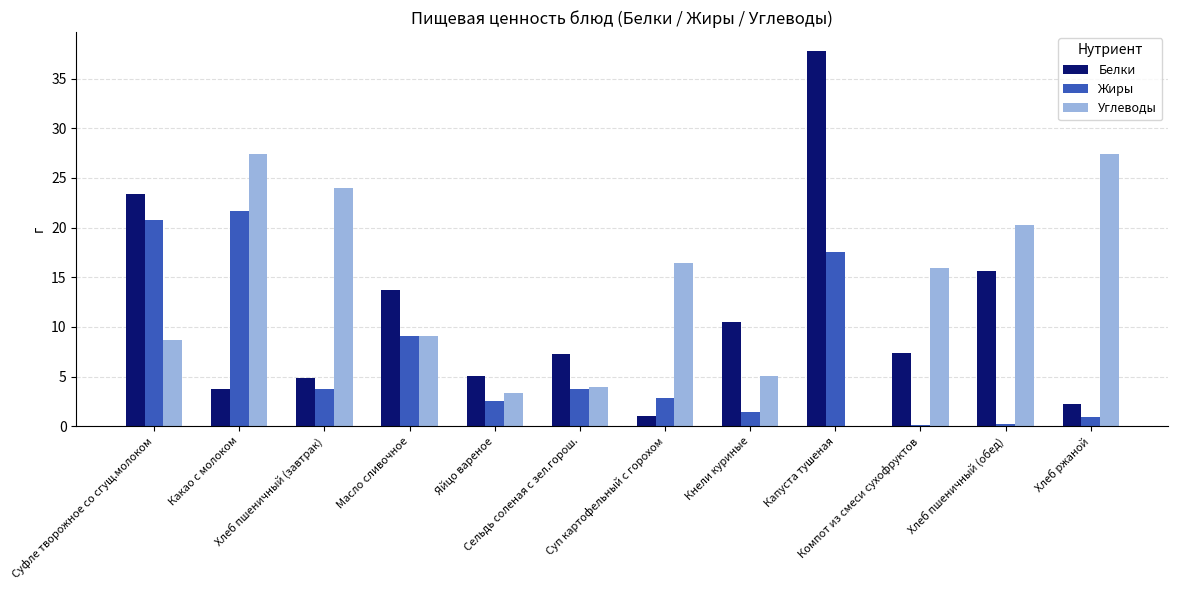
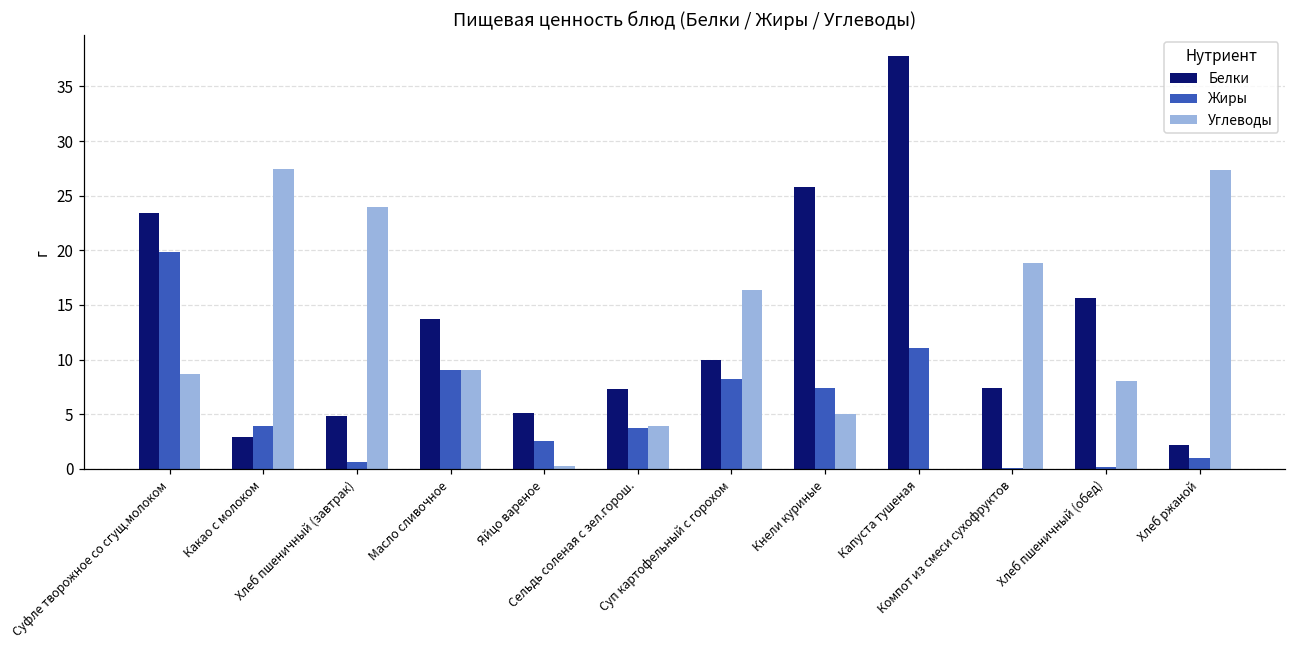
  {
    "Белки": {
      "Суфле творожное со сгущ.молоком": 23,
-     "Какао с молоком": 4,
+     "Какао с молоком": 3,
      "Хлеб пшеничный (завтрак)": 5,
      "Масло сливочное": 14,
      "Яйцо вареное": 5,
      "Сельдь соленая с зел.горош.": 7,
-     "Суп картофельный с горохом": 1,
-     "Кнели куриные": 11,
+     "Суп картофельный с горохом": 10,
+     "Кнели куриные": 26,
      "Капуста тушеная": 38,
      "Компот из смеси сухофруктов": 7,
      "Хлеб пшеничный (обед)": 16,
      "Хлеб ржаной": 2
    },
    "Жиры": {
-     "Суфле творожное со сгущ.молоком": 21,
-     "Какао с молоком": 22,
-     "Хлеб пшеничный (завтрак)": 4,
+     "Суфле творожное со сгущ.молоком": 20,
+     "Какао с молоком": 4,
+     "Хлеб пшеничный (завтрак)": 1,
      "Масло сливочное": 9,
      "Яйцо вареное": 3,
      "Сельдь соленая с зел.горош.": 4,
-     "Суп картофельный с горохом": 3,
-     "Кнели куриные": 1,
-     "Капуста тушеная": 18,
+     "Суп картофельный с горохом": 8,
+     "Кнели куриные": 7,
+     "Капуста тушеная": 11,
      "Хлеб ржаной": 1
    },
    "Углеводы": {
      "Суфле творожное со сгущ.молоком": 9,
      "Какао с молоком": 27,
      "Хлеб пшеничный (завтрак)": 24,
      "Масло сливочное": 9,
-     "Яйцо вареное": 3,
+     "Яйцо вареное": 0,
      "Сельдь соленая с зел.горош.": 4,
      "Суп картофельный с горохом": 16,
      "Кнели куриные": 5,
      "Капуста тушеная": 0,
-     "Компот из смеси сухофруктов": 16,
-     "Хлеб пшеничный (обед)": 20,
+     "Компот из смеси сухофруктов": 19,
+     "Хлеб пшеничный (обед)": 8,
      "Хлеб ржаной": 27
    }
  }
